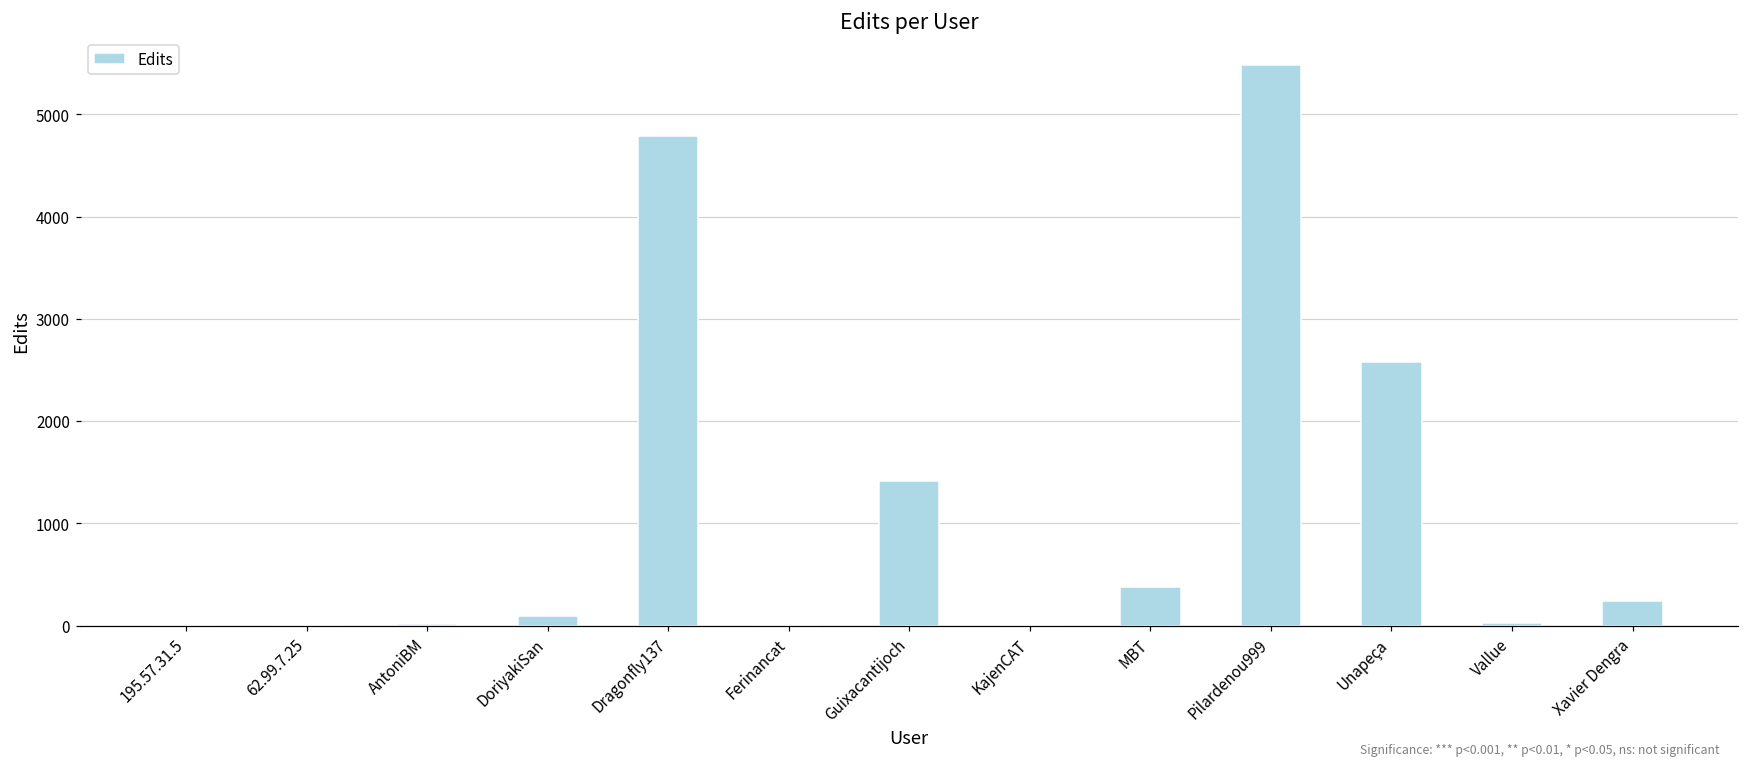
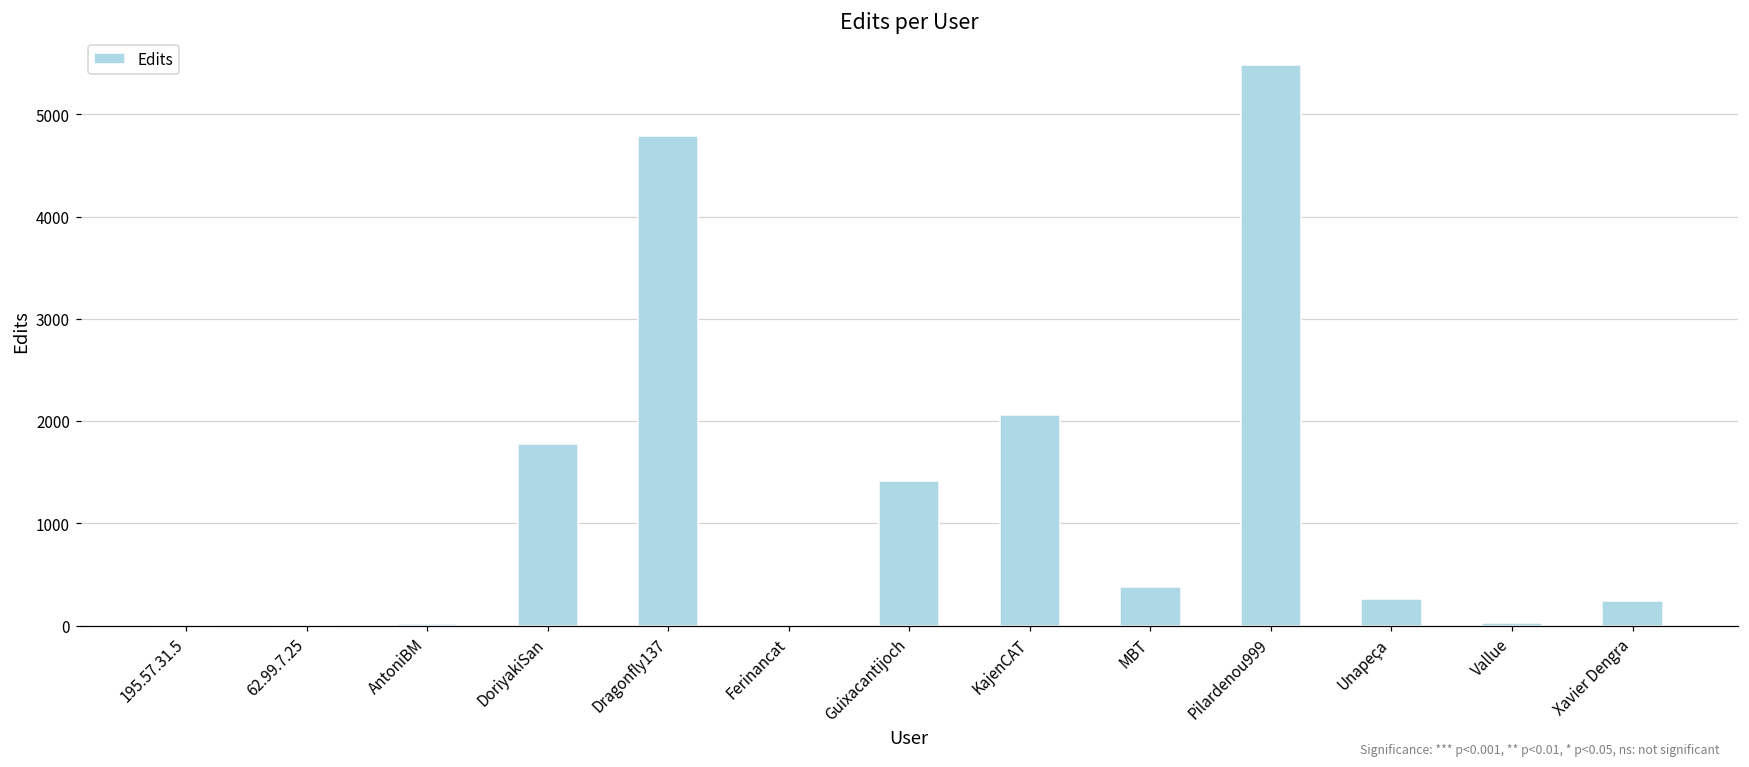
  {
-   "DoriyakiSan": 100,
+   "DoriyakiSan": 1800,
    "Dragonfly137": 4800,
    "Guixacantijoch": 1400,
-   "KajenCAT": 0,
+   "KajenCAT": 2100,
    "MBT": 400,
    "Pilardenou999": 5500,
-   "Unapeça": 2600,
+   "Unapeça": 300,
    "Xavier Dengra": 200
  }
